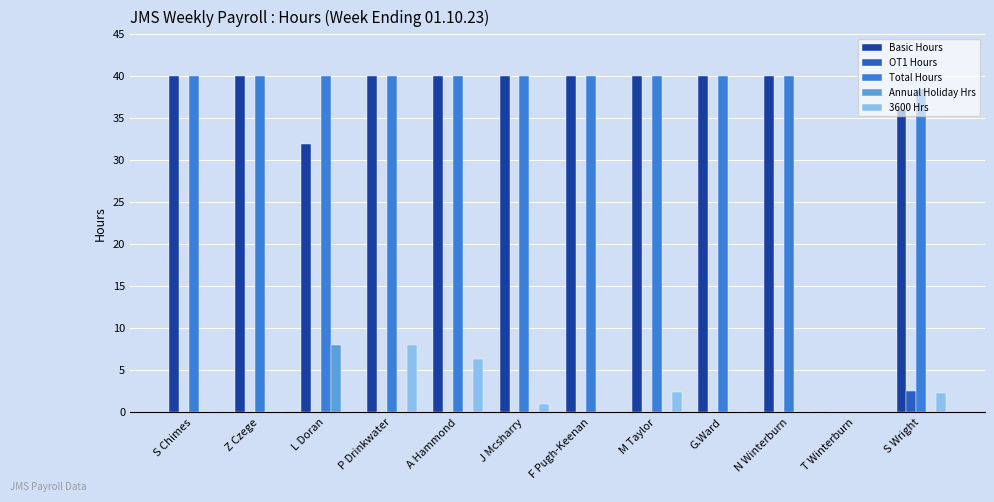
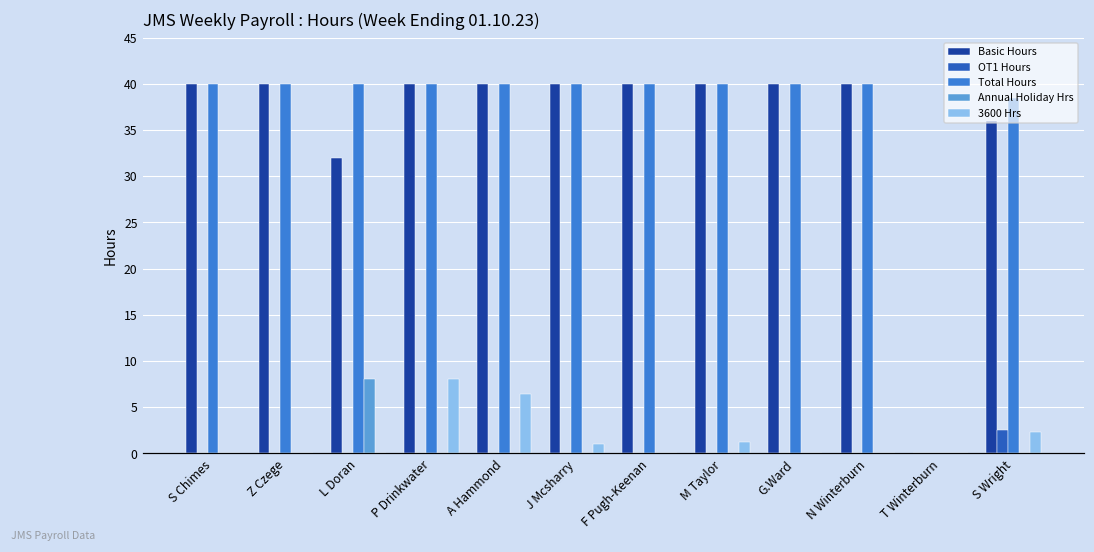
  {
    "3600 Hrs": {
      "S Chimes": 0,
      "Z Czege": 0,
      "L Doran": 0,
      "P Drinkwater": 8,
      "A Hammond": 6,
      "J Mcsharry": 1,
      "F Pugh-Keenan": 0,
-     "M Taylor": 2,
+     "M Taylor": 1,
      "G.Ward": 0,
      "N Winterburn": 0,
      "T Winterburn": 0,
      "S Wright": 2
    }
  }
